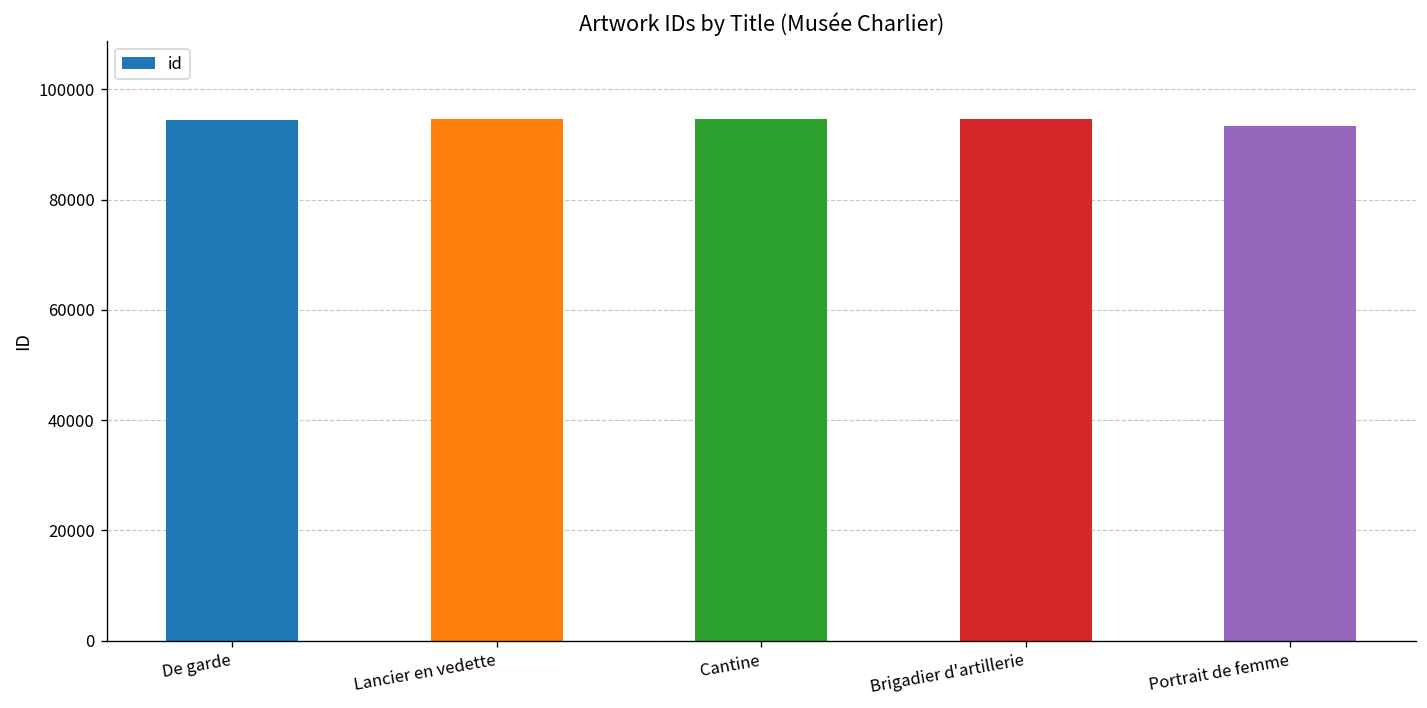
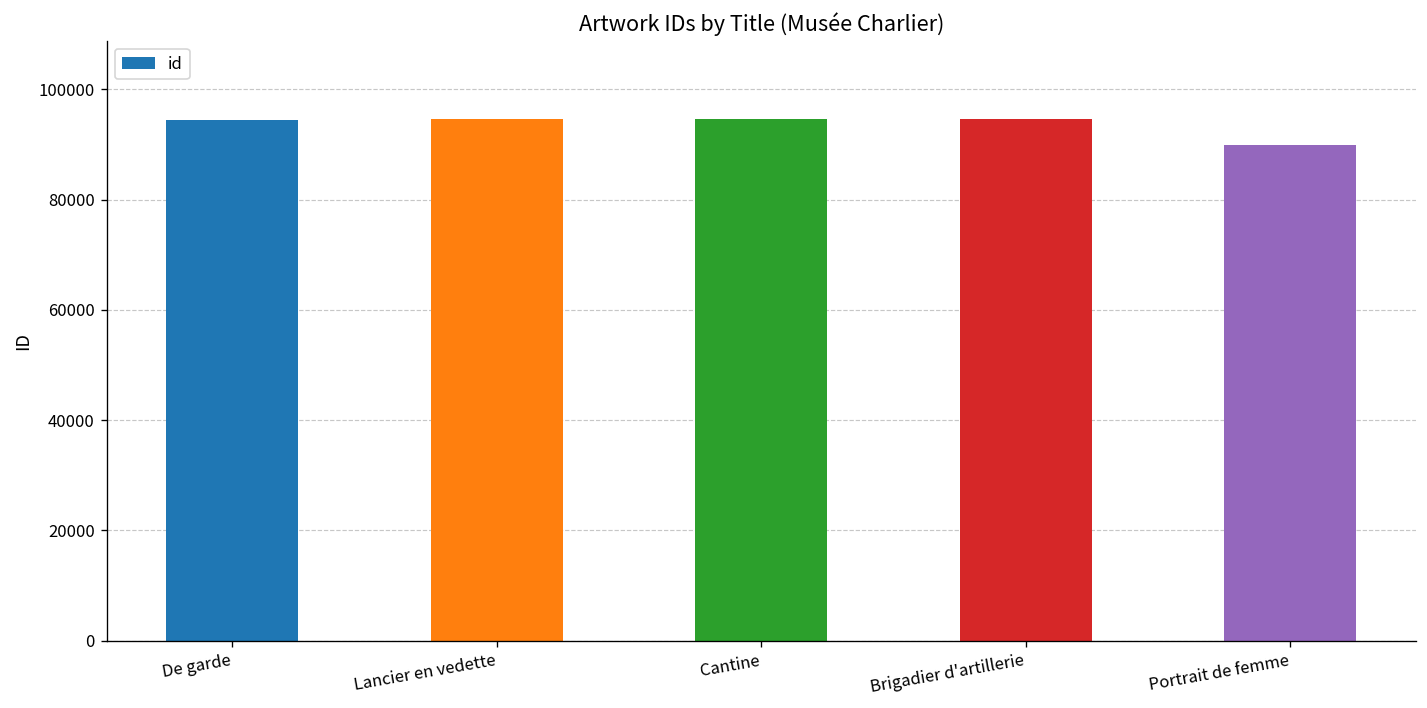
  {
    "De garde": 95000,
    "Lancier en vedette": 95000,
    "Cantine": 95000,
    "Brigadier d'artillerie": 95000,
-   "Portrait de femme": 93000
+   "Portrait de femme": 90000
  }
